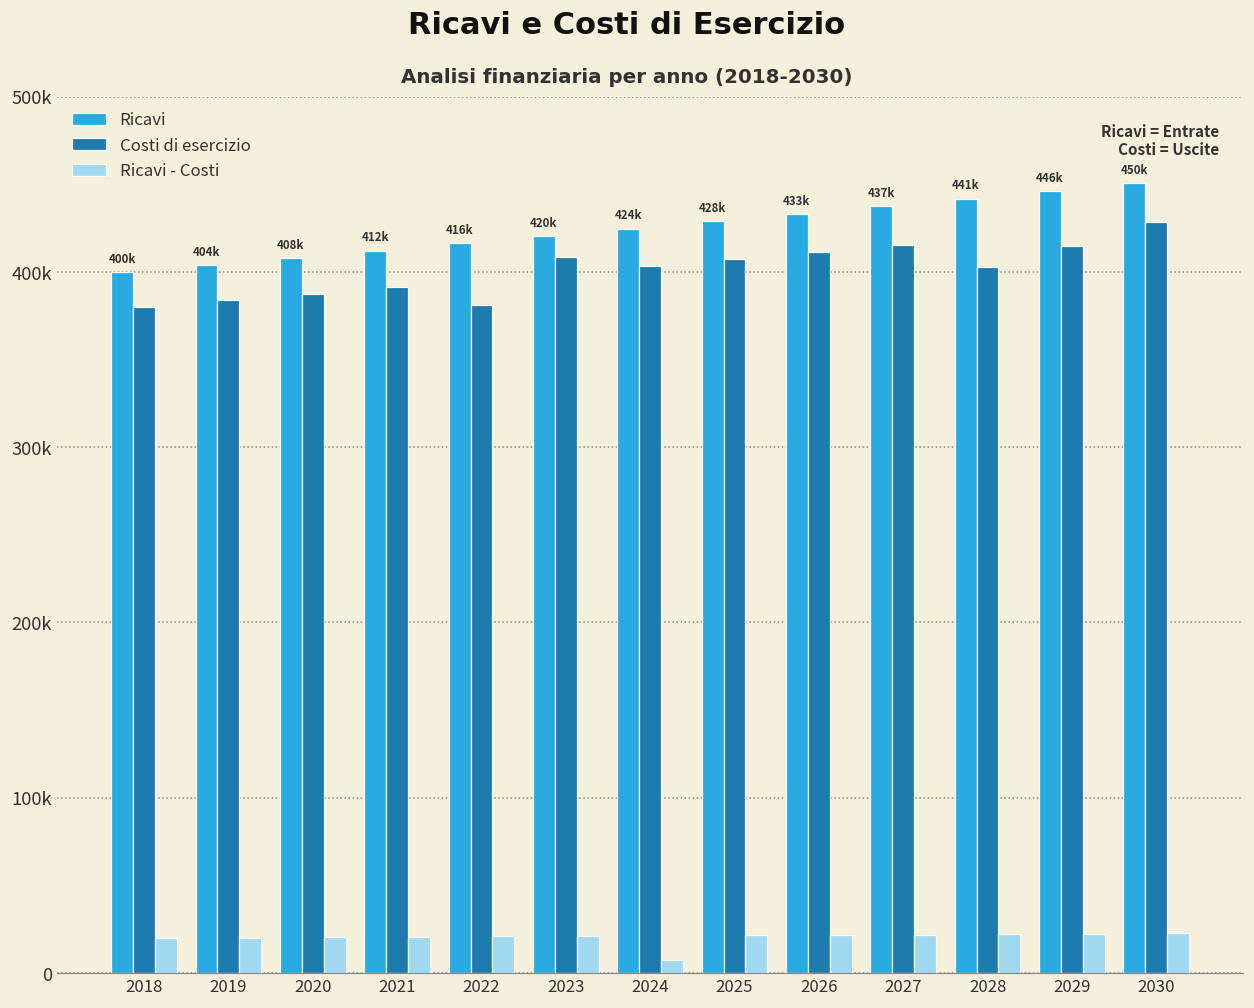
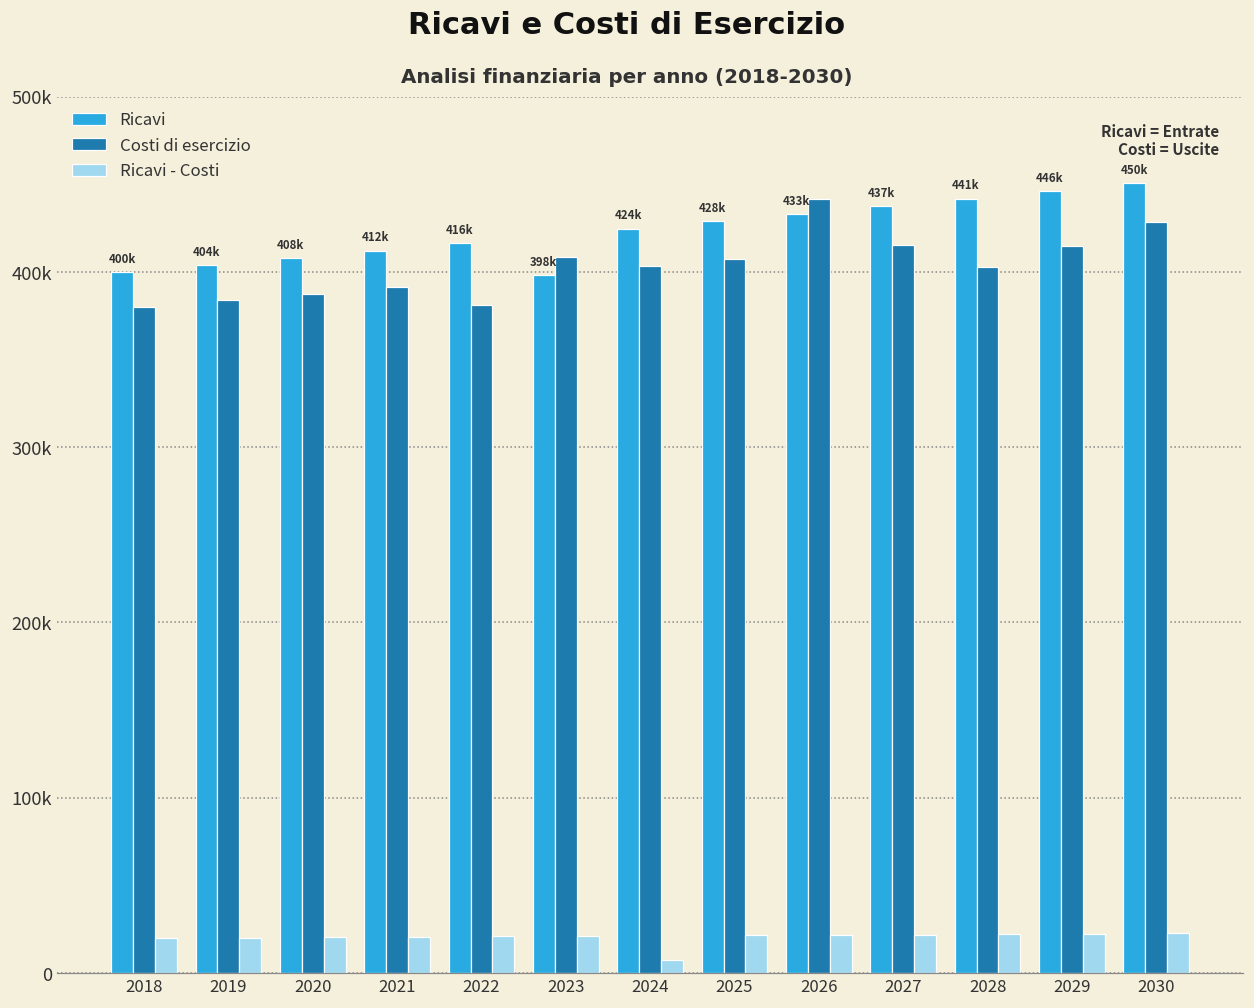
  {
    "Ricavi": {
      "2018": "400k",
      "2019": "404k",
      "2020": "408k",
      "2021": "412k",
      "2022": "416k",
-     "2023": "420k",
+     "2023": "398k",
      "2026": "433k",
      "2027": "437k",
      "2029": "446k"
    },
    "Costi di esercizio": {
      "2018": "380000",
      "2019": "384000",
      "2020": "388000",
      "2021": "392000",
      "2022": "381000",
      "2023": "409000",
      "2024": "403000",
      "2025": "407000",
-     "2026": "411000",
+     "2026": "442000",
      "2027": "416000",
      "2028": "403000",
      "2029": "415000",
      "2030": "428000"
    },
    "Ricavi - Costi": {
      "2018": "20000",
      "2019": "20000",
      "2020": "20000",
      "2021": "21000",
      "2022": "21000",
      "2023": "21000",
      "2024": "8000",
      "2025": "21000",
      "2026": "22000",
      "2027": "22000",
      "2028": "22000",
      "2029": "22000",
      "2030": "23000"
    }
  }
